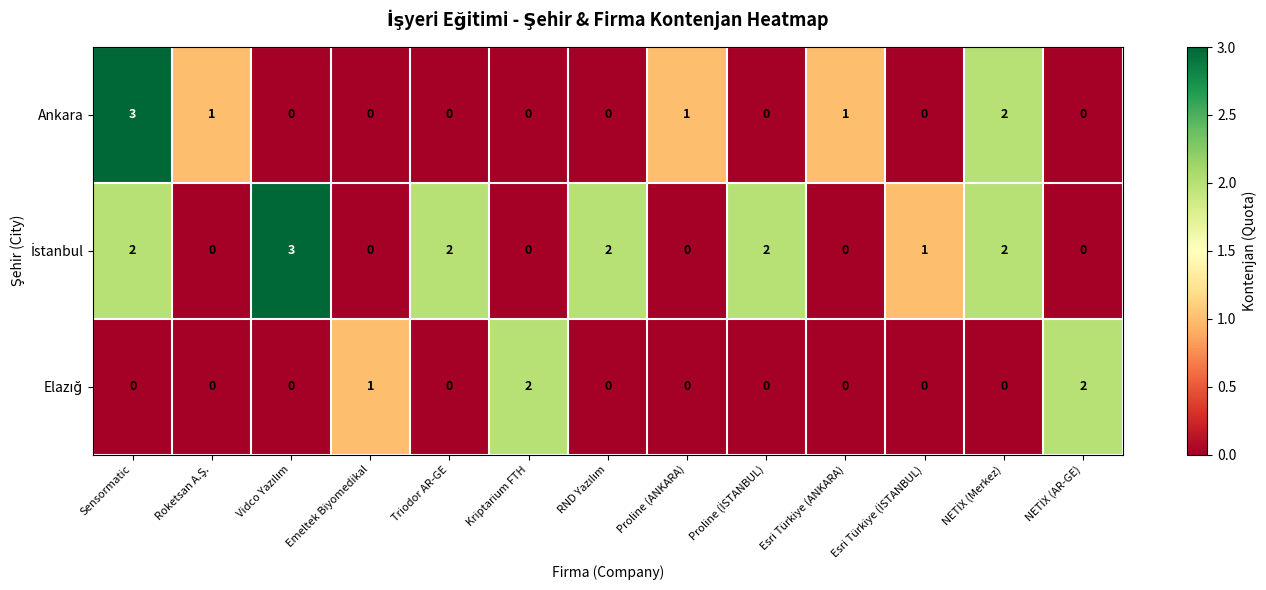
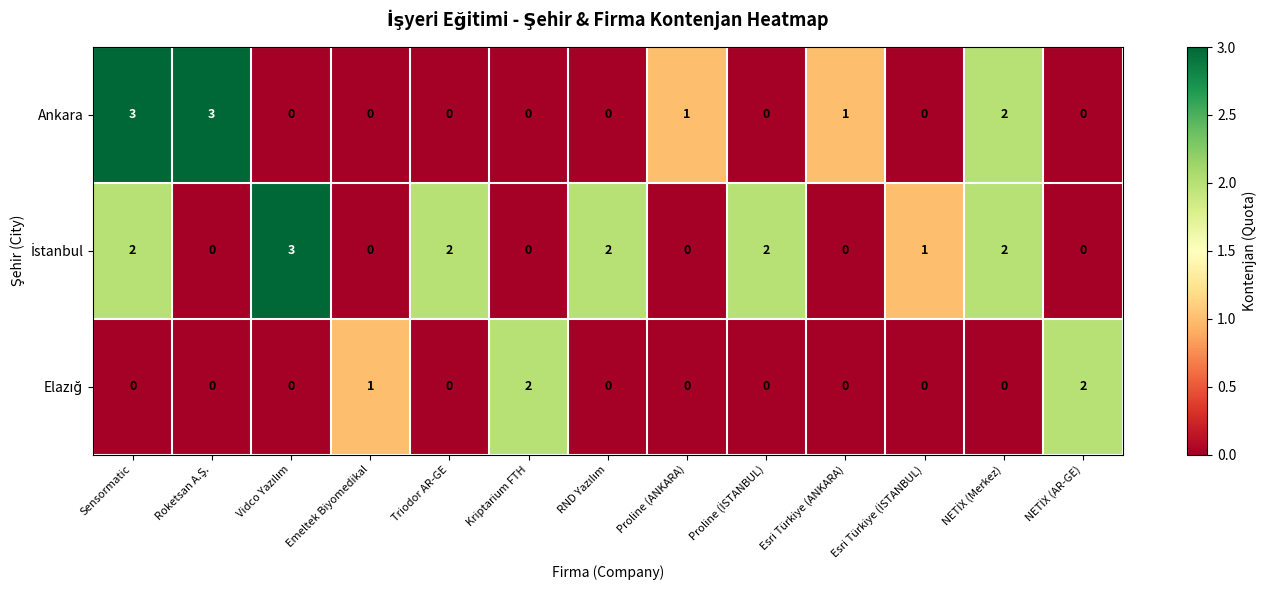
  {
    "Ankara": {
      "Sensormatic": 3,
-     "Roketsan A.Ş.": 1,
+     "Roketsan A.Ş.": 3,
      "Vidco Yazılım": 0,
      "Emeltek Biyomedikal": 0,
      "Triodor AR-GE": 0,
      "Kriptarium FTH": 0,
      "RND Yazılım": 0,
      "Proline (ANKARA)": 1,
      "Proline (İSTANBUL)": 0,
      "Esri Türkiye (ANKARA)": 1,
      "Esri Türkiye (İSTANBUL)": 0,
      "NETİX (Merkez)": 2,
      "NETİX (AR-GE)": 0
    },
    "İstanbul": {
      "Sensormatic": 2,
      "Roketsan A.Ş.": 0,
      "Vidco Yazılım": 3,
      "Emeltek Biyomedikal": 0,
      "Triodor AR-GE": 2,
      "Kriptarium FTH": 0,
      "RND Yazılım": 2,
      "Proline (ANKARA)": 0,
      "Proline (İSTANBUL)": 2,
      "Esri Türkiye (ANKARA)": 0,
      "Esri Türkiye (İSTANBUL)": 1,
      "NETİX (Merkez)": 2,
      "NETİX (AR-GE)": 0
    },
    "Elazığ": {
      "Sensormatic": 0,
      "Roketsan A.Ş.": 0,
      "Vidco Yazılım": 0,
      "Emeltek Biyomedikal": 1,
      "Triodor AR-GE": 0,
      "Kriptarium FTH": 2,
      "RND Yazılım": 0,
      "Proline (ANKARA)": 0,
      "Proline (İSTANBUL)": 0,
      "Esri Türkiye (ANKARA)": 0,
      "Esri Türkiye (İSTANBUL)": 0,
      "NETİX (Merkez)": 0,
      "NETİX (AR-GE)": 2
    }
  }
